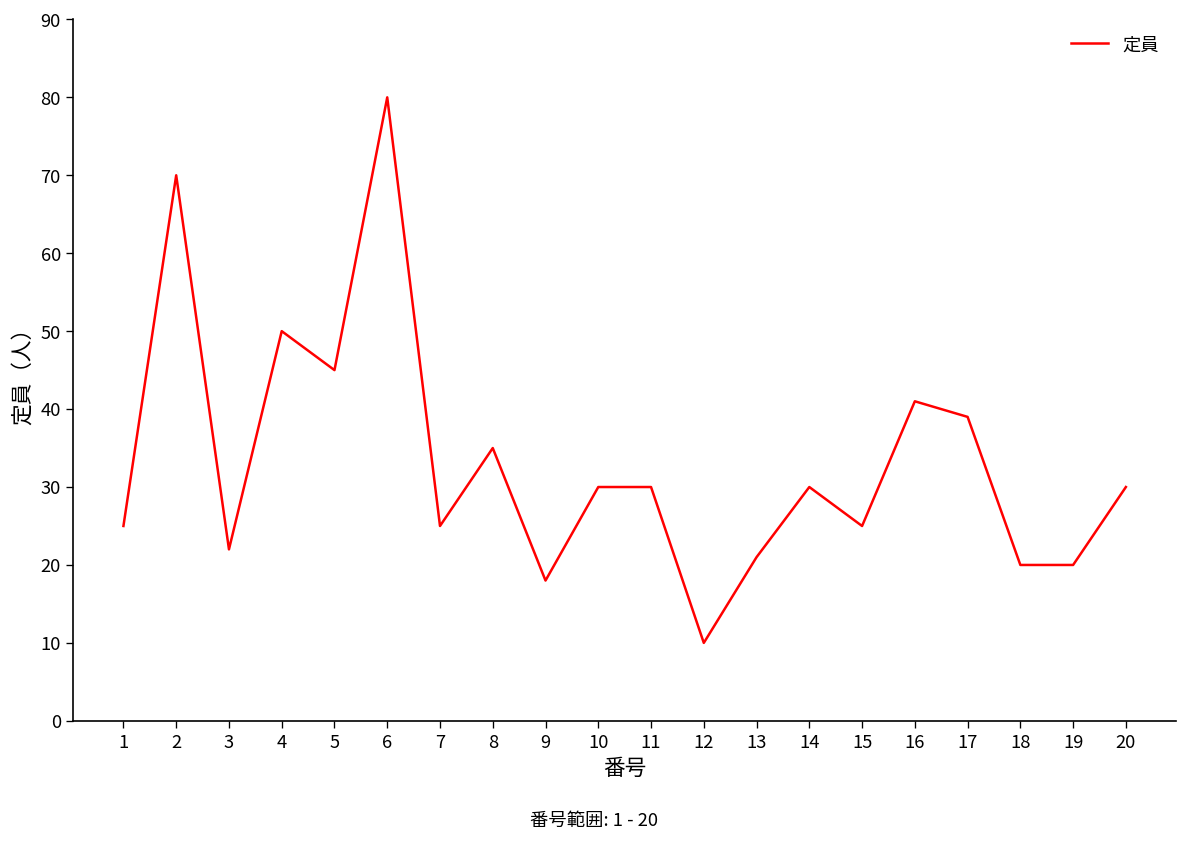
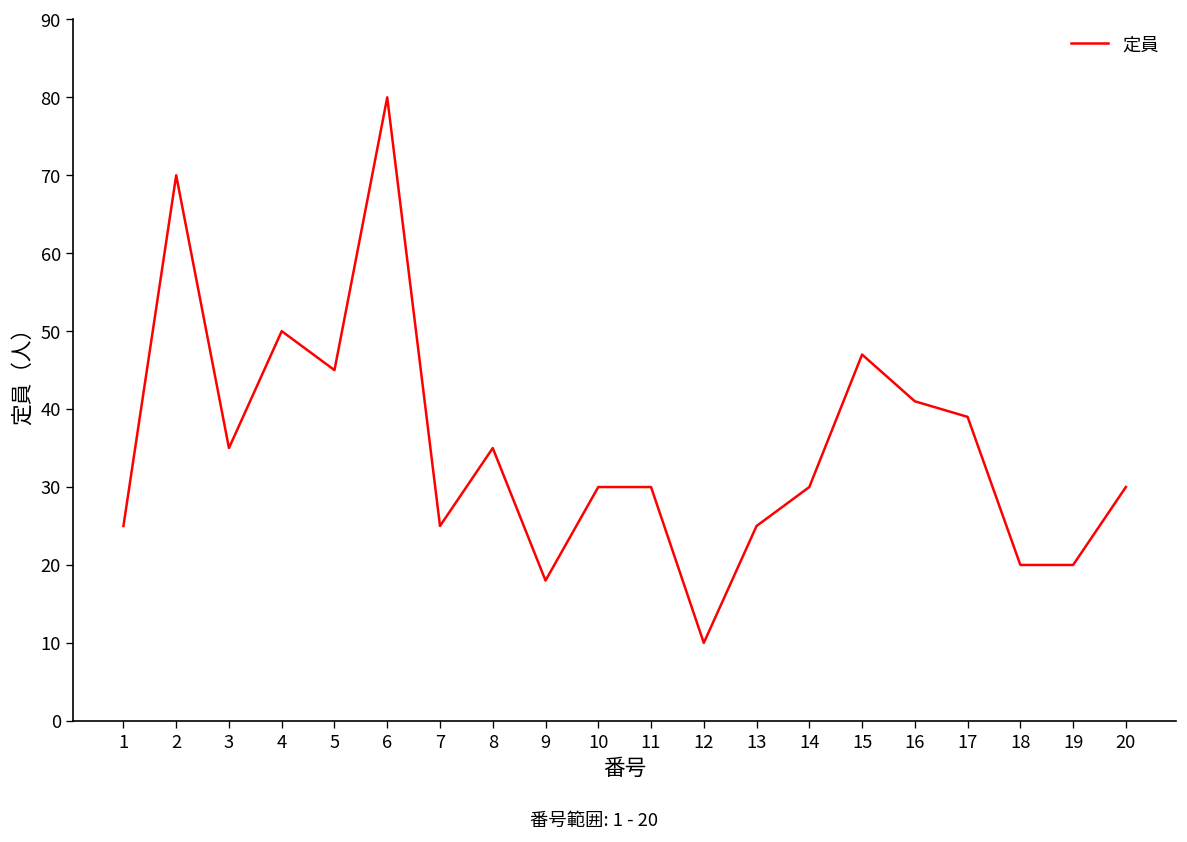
  {
    "1": 25,
    "2": 70,
-   "3": 22,
+   "3": 35,
    "4": 50,
    "5": 45,
    "6": 80,
    "7": 25,
    "8": 35,
    "9": 18,
    "10": 30,
    "11": 30,
    "12": 10,
-   "13": 21,
+   "13": 25,
    "14": 30,
-   "15": 25,
+   "15": 47,
    "16": 41,
    "17": 39,
    "18": 20,
    "19": 20,
    "20": 30
  }
